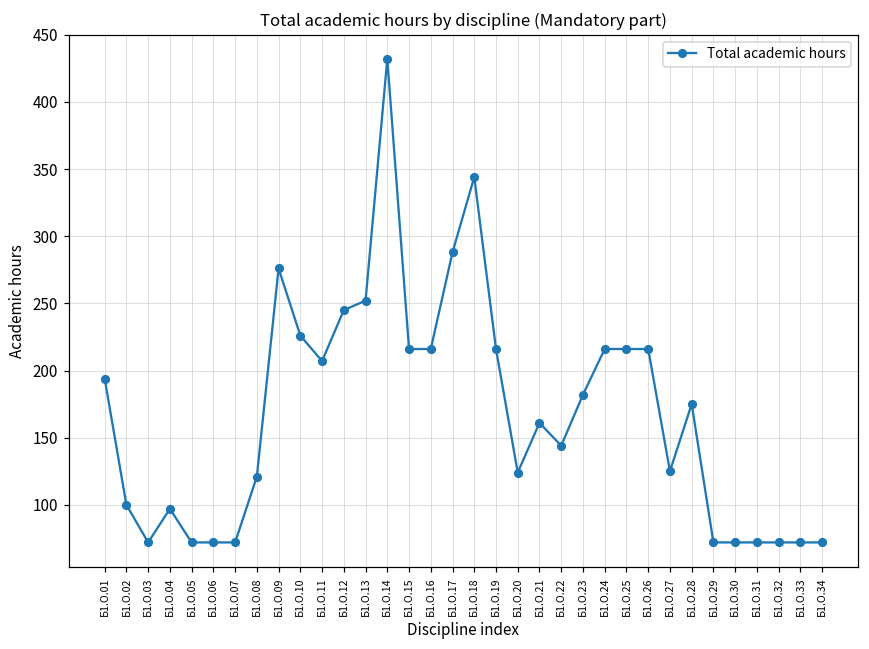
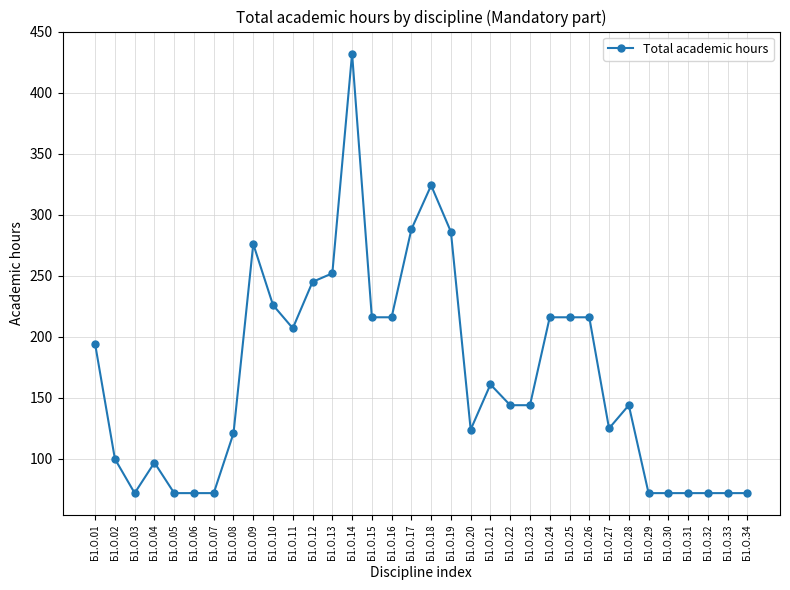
  {
    "Б1.О.01": 194,
    "Б1.О.02": 100,
    "Б1.О.03": 72,
    "Б1.О.04": 97,
    "Б1.О.05": 72,
    "Б1.О.06": 72,
    "Б1.О.07": 72,
    "Б1.О.08": 121,
    "Б1.О.09": 276,
    "Б1.О.10": 226,
    "Б1.О.11": 207,
    "Б1.О.12": 245,
    "Б1.О.13": 252,
    "Б1.О.14": 432,
    "Б1.О.15": 216,
    "Б1.О.16": 216,
    "Б1.О.17": 288,
-   "Б1.О.18": 344,
-   "Б1.О.19": 216,
+   "Б1.О.18": 324,
+   "Б1.О.19": 286,
    "Б1.О.20": 124,
    "Б1.О.21": 161,
    "Б1.О.22": 144,
-   "Б1.О.23": 182,
+   "Б1.О.23": 144,
    "Б1.О.24": 216,
    "Б1.О.25": 216,
    "Б1.О.26": 216,
    "Б1.О.27": 125,
-   "Б1.О.28": 175,
+   "Б1.О.28": 144,
    "Б1.О.29": 72,
    "Б1.О.30": 72,
    "Б1.О.31": 72,
    "Б1.О.32": 72,
    "Б1.О.33": 72,
    "Б1.О.34": 72
  }
